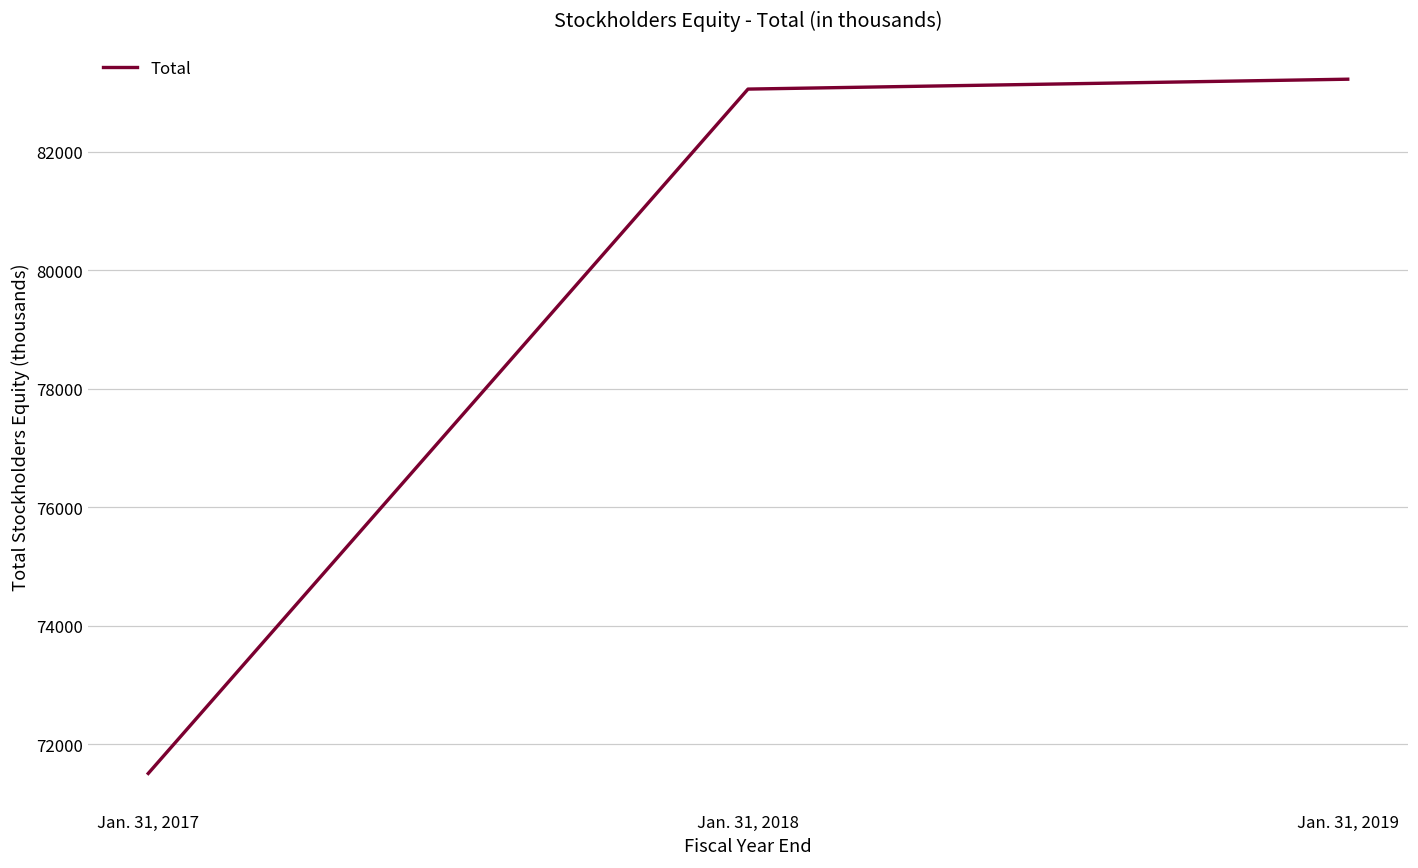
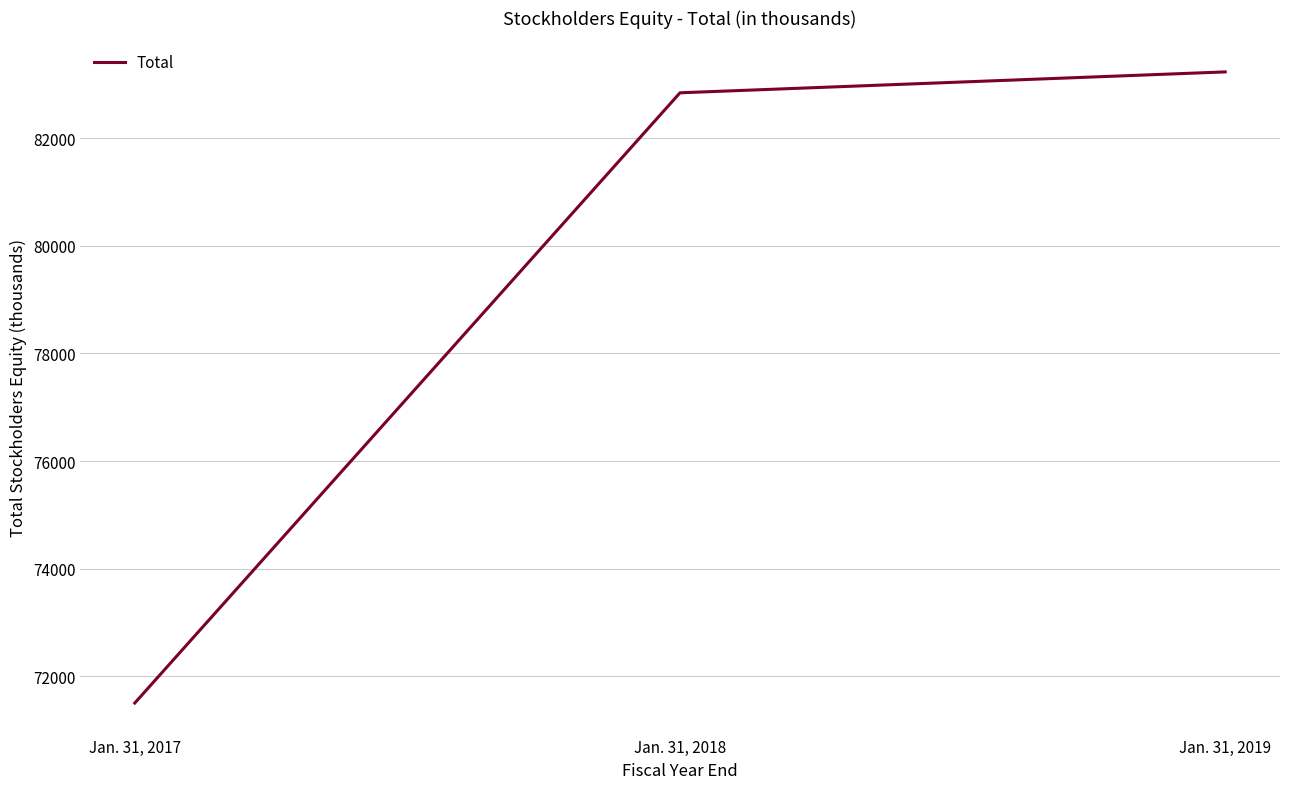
  {
    "Jan. 31, 2017": 71500,
-   "Jan. 31, 2018": 83100,
+   "Jan. 31, 2018": 82800,
    "Jan. 31, 2019": 83200
  }
